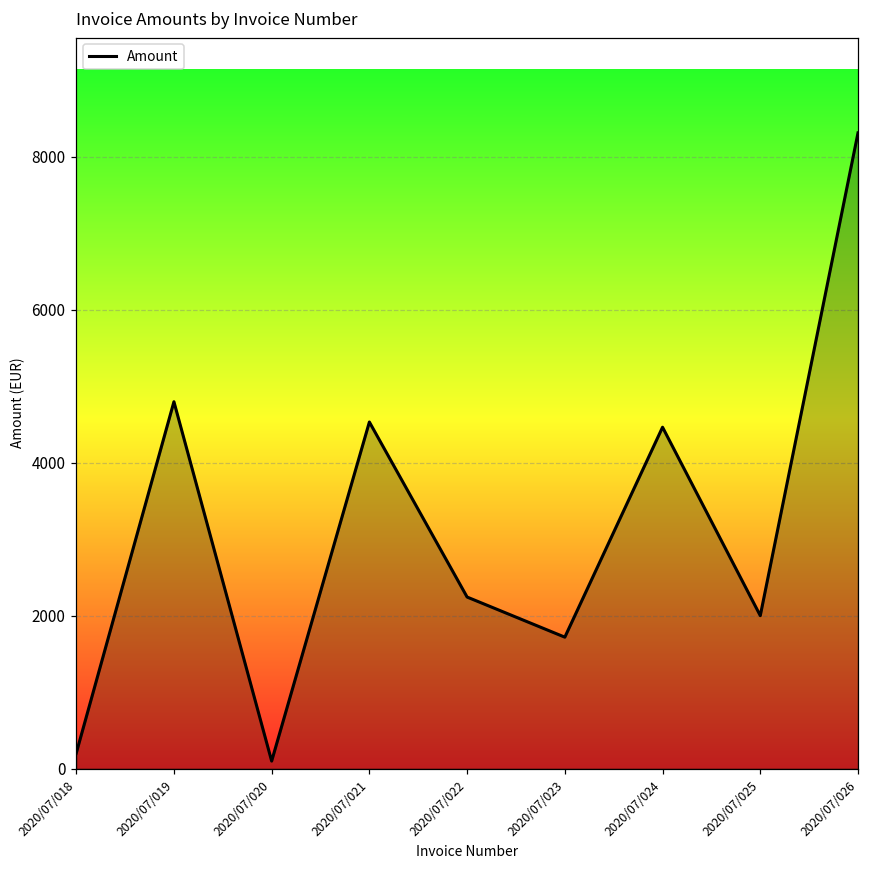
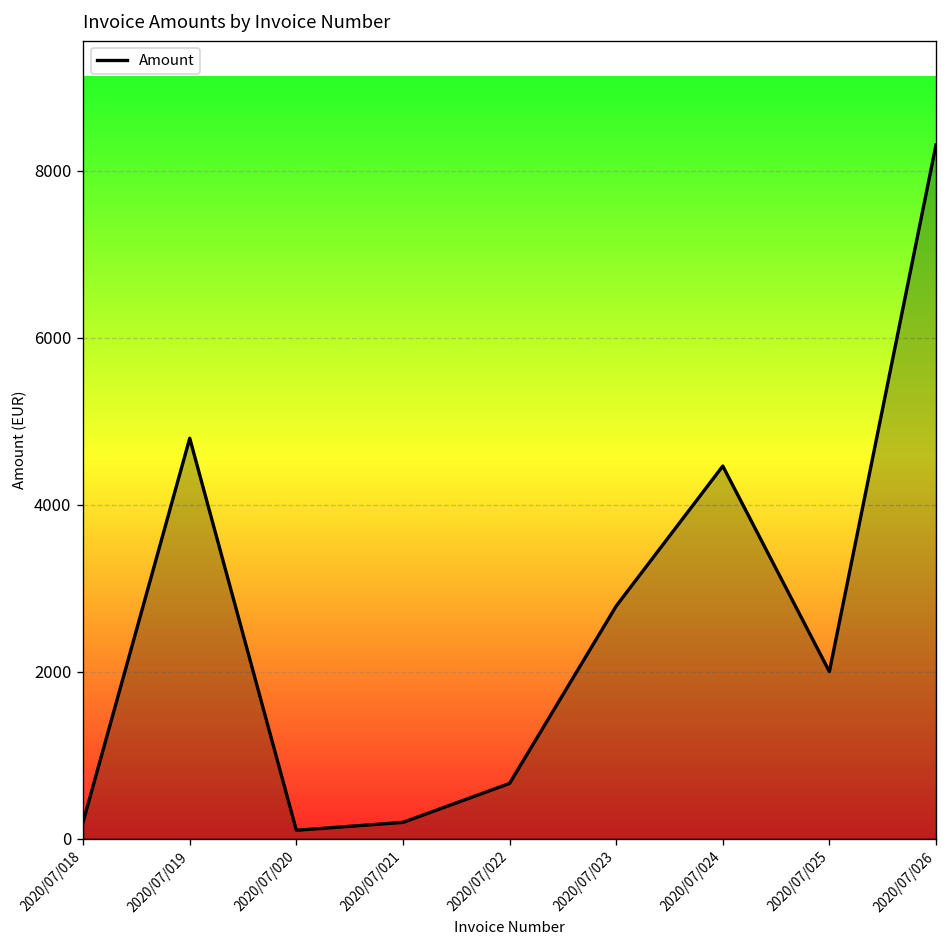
  {
    "2020/07/018": 200,
    "2020/07/019": 4800,
    "2020/07/020": 100,
-   "2020/07/021": 4500,
-   "2020/07/022": 2200,
-   "2020/07/023": 1700,
+   "2020/07/021": 200,
+   "2020/07/022": 700,
+   "2020/07/023": 2800,
    "2020/07/024": 4500,
    "2020/07/025": 2000,
    "2020/07/026": 8300
  }
